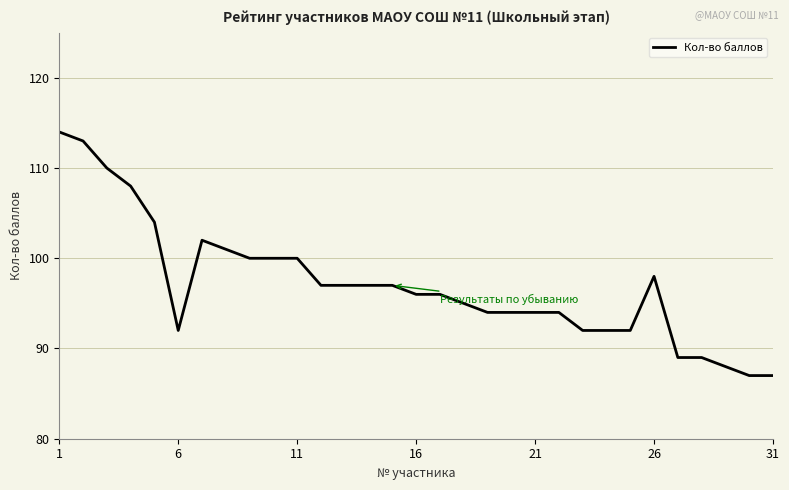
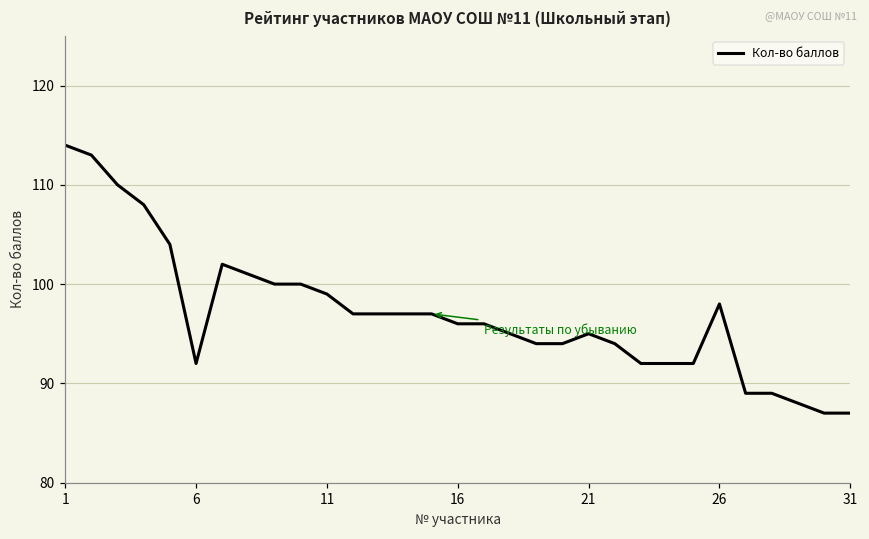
  {
    "1": 114,
    "6": 92,
-   "11": 100,
+   "11": 99,
    "16": 96,
-   "21": 94,
+   "21": 95,
    "26": 98,
    "31": 87
  }
